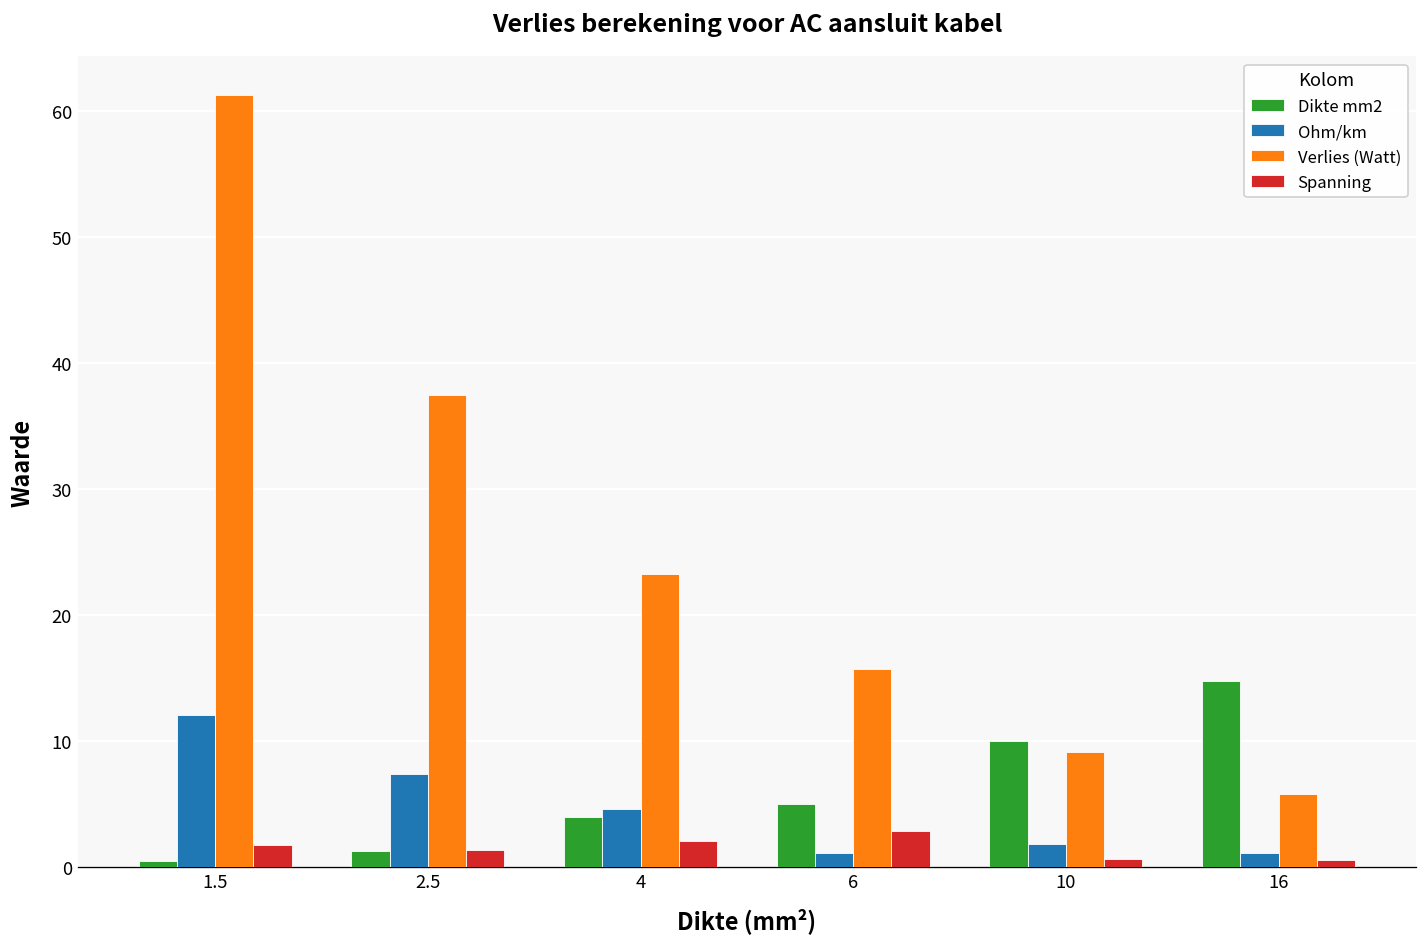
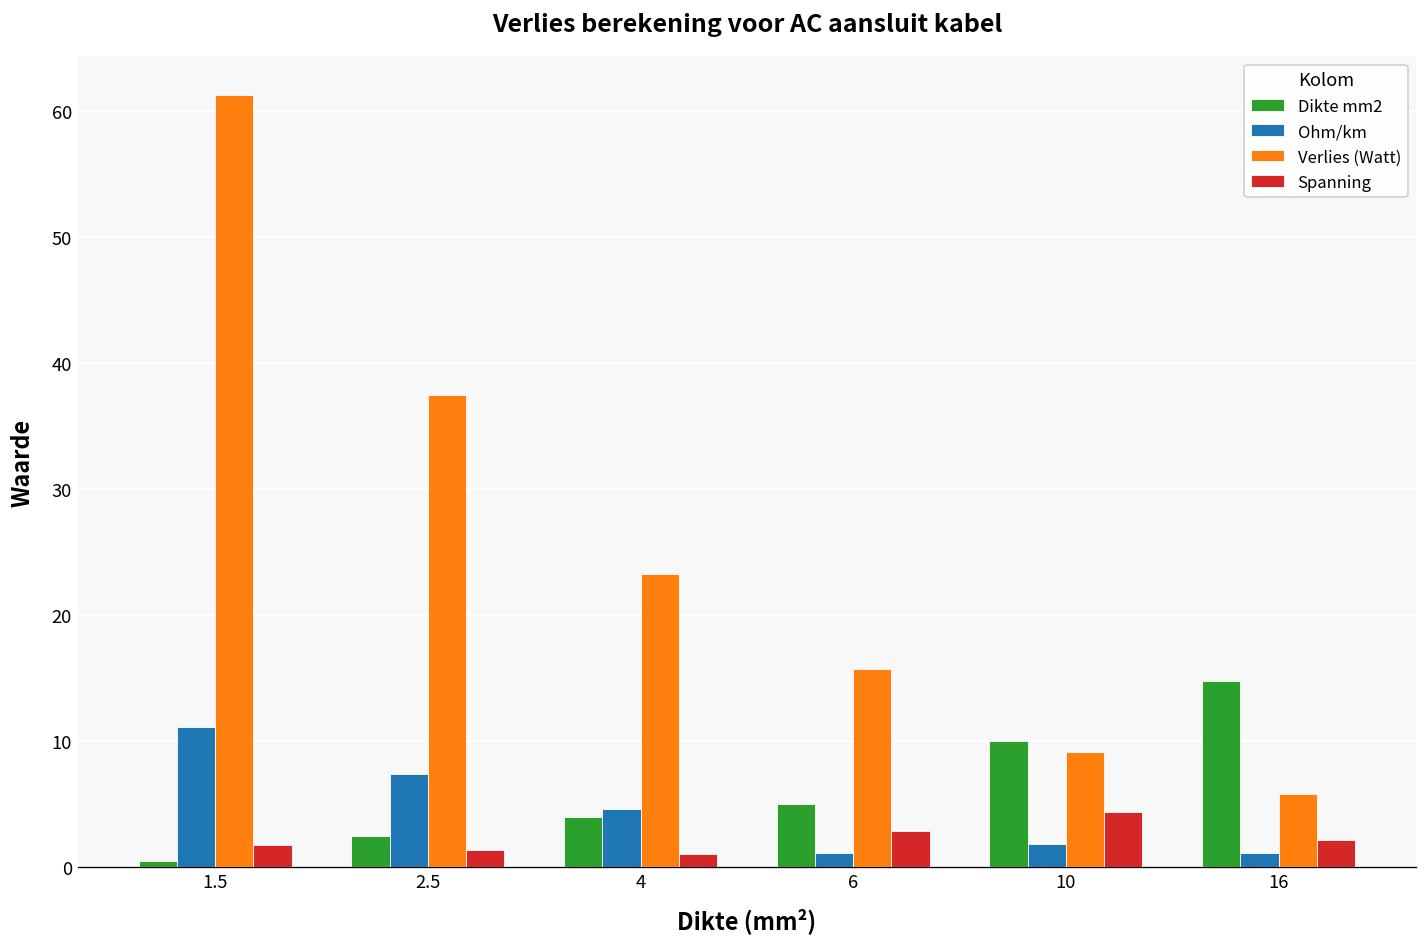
  {
    "Dikte mm2": {
      "1.5": 0.5,
-     "2.5": 1.3,
+     "2.5": 2.5,
      "4": 4.0,
      "6": 5.0,
      "10": 10.0,
      "16": 14.8
    },
    "Ohm/km": {
-     "1.5": 12.1,
+     "1.5": 11.1,
      "2.5": 7.4,
      "4": 4.6,
      "6": 1.1,
      "10": 1.8,
      "16": 1.2
    },
    "Verlies (Watt)": {
      "1.5": 61.3,
      "2.5": 37.5,
      "4": 23.3,
      "6": 15.7,
      "10": 9.1,
      "16": 5.8
    },
    "Spanning": {
      "1.5": 1.7,
      "2.5": 1.3,
-     "4": 2.1,
+     "4": 1.1,
      "6": 2.9,
-     "10": 0.7,
-     "16": 0.5
+     "10": 4.3,
+     "16": 2.1
    }
  }
